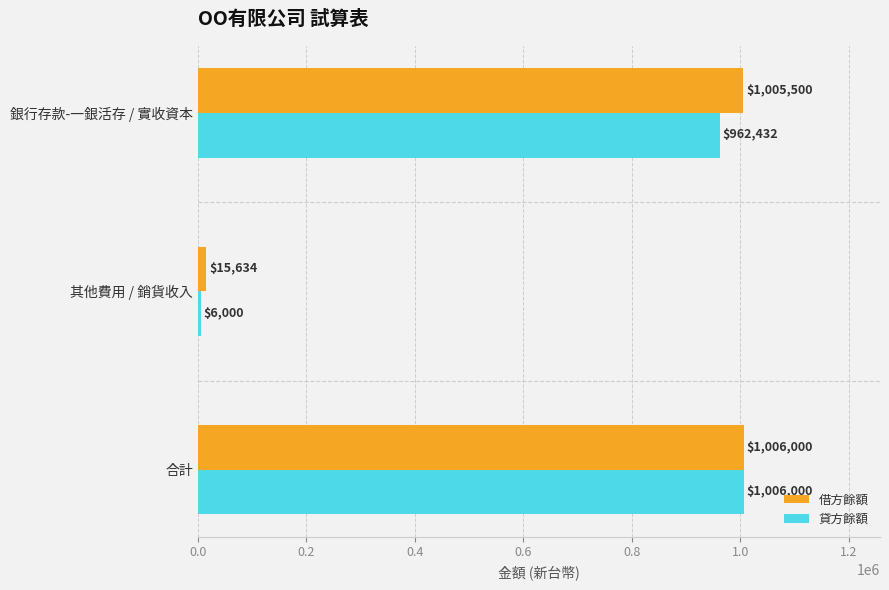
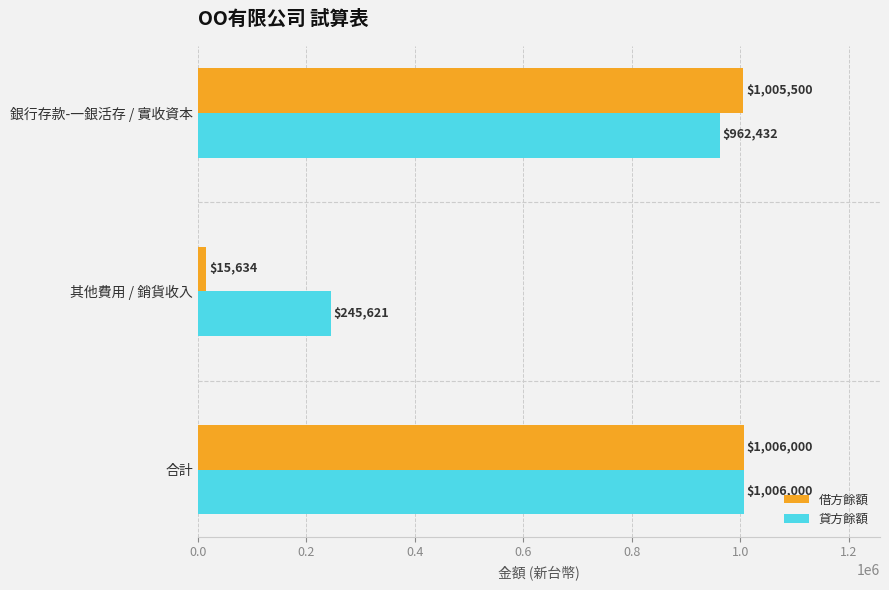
  {
    "借方餘額": {
      "銀行存款-一銀活存 / 實收資本": "$1,005,500",
      "其他費用 / 銷貨收入": "$15,634",
      "合計": "$1,006,000"
    },
    "貸方餘額": {
      "銀行存款-一銀活存 / 實收資本": "$962,432",
-     "其他費用 / 銷貨收入": "$6,000",
+     "其他費用 / 銷貨收入": "$245,621",
      "合計": "$1,006,000"
    }
  }
